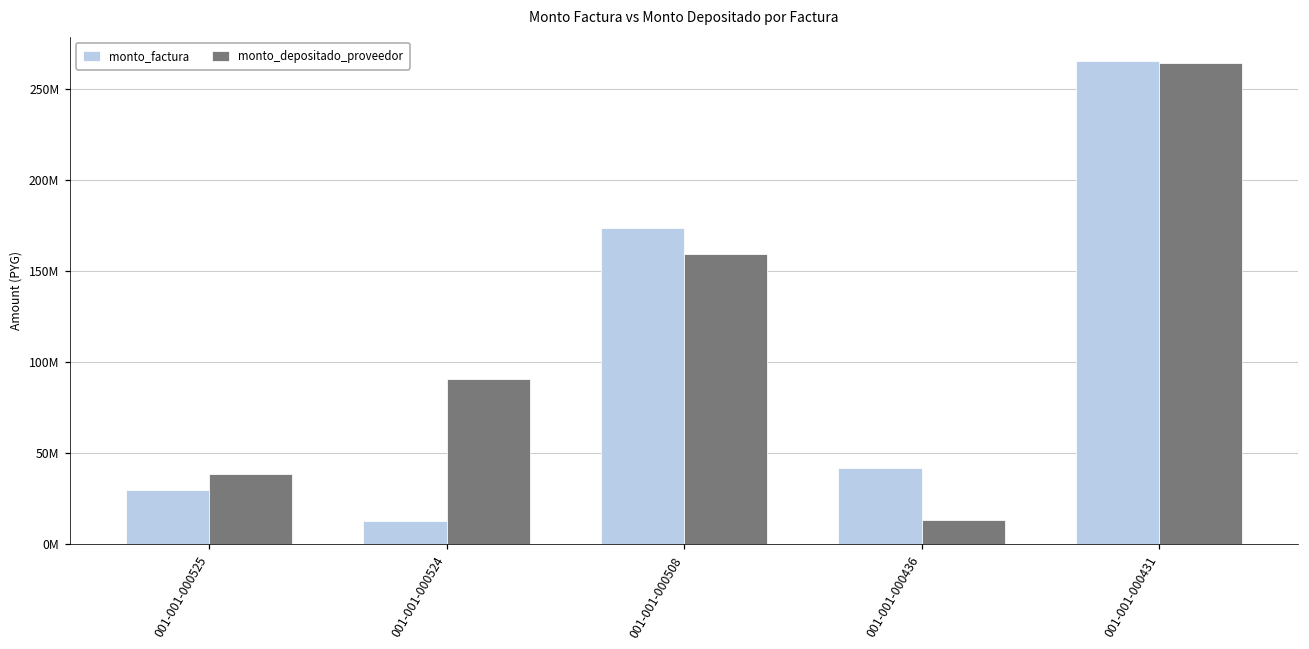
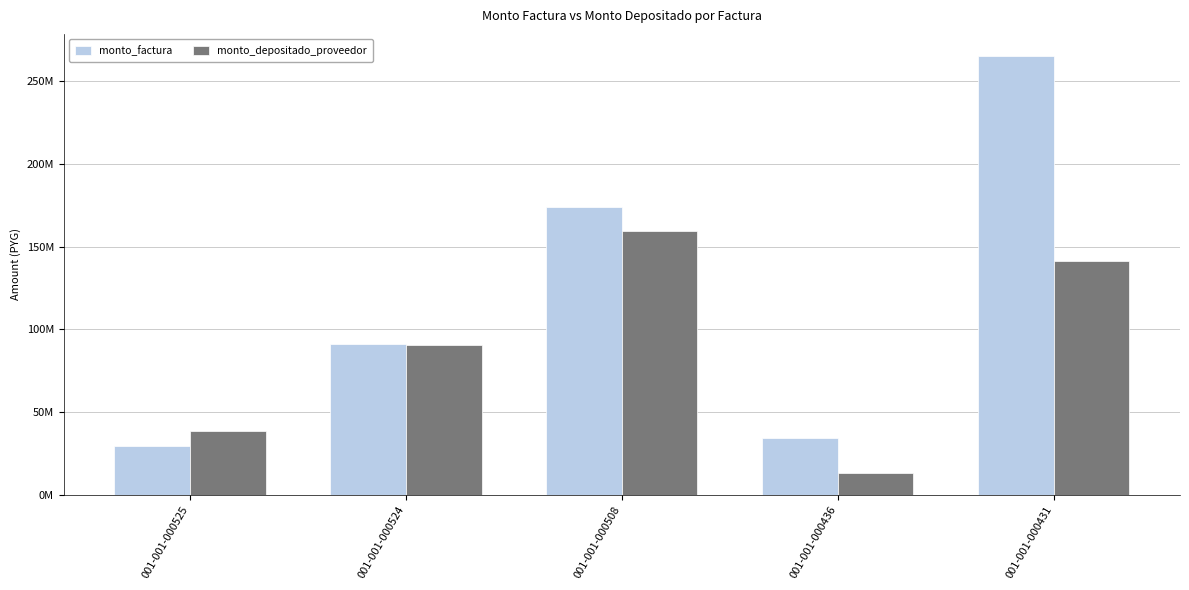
  {
    "monto_factura": {
      "001-001-000525": 30000000,
-     "001-001-000524": 13000000,
+     "001-001-000524": 91000000,
      "001-001-000508": 174000000,
-     "001-001-000436": 42000000,
+     "001-001-000436": 35000000,
      "001-001-000431": 265000000
    },
    "monto_depositado_proveedor": {
      "001-001-000525": 38000000,
      "001-001-000524": 91000000,
      "001-001-000508": 160000000,
      "001-001-000436": 13000000,
-     "001-001-000431": 264000000
+     "001-001-000431": 142000000
    }
  }
